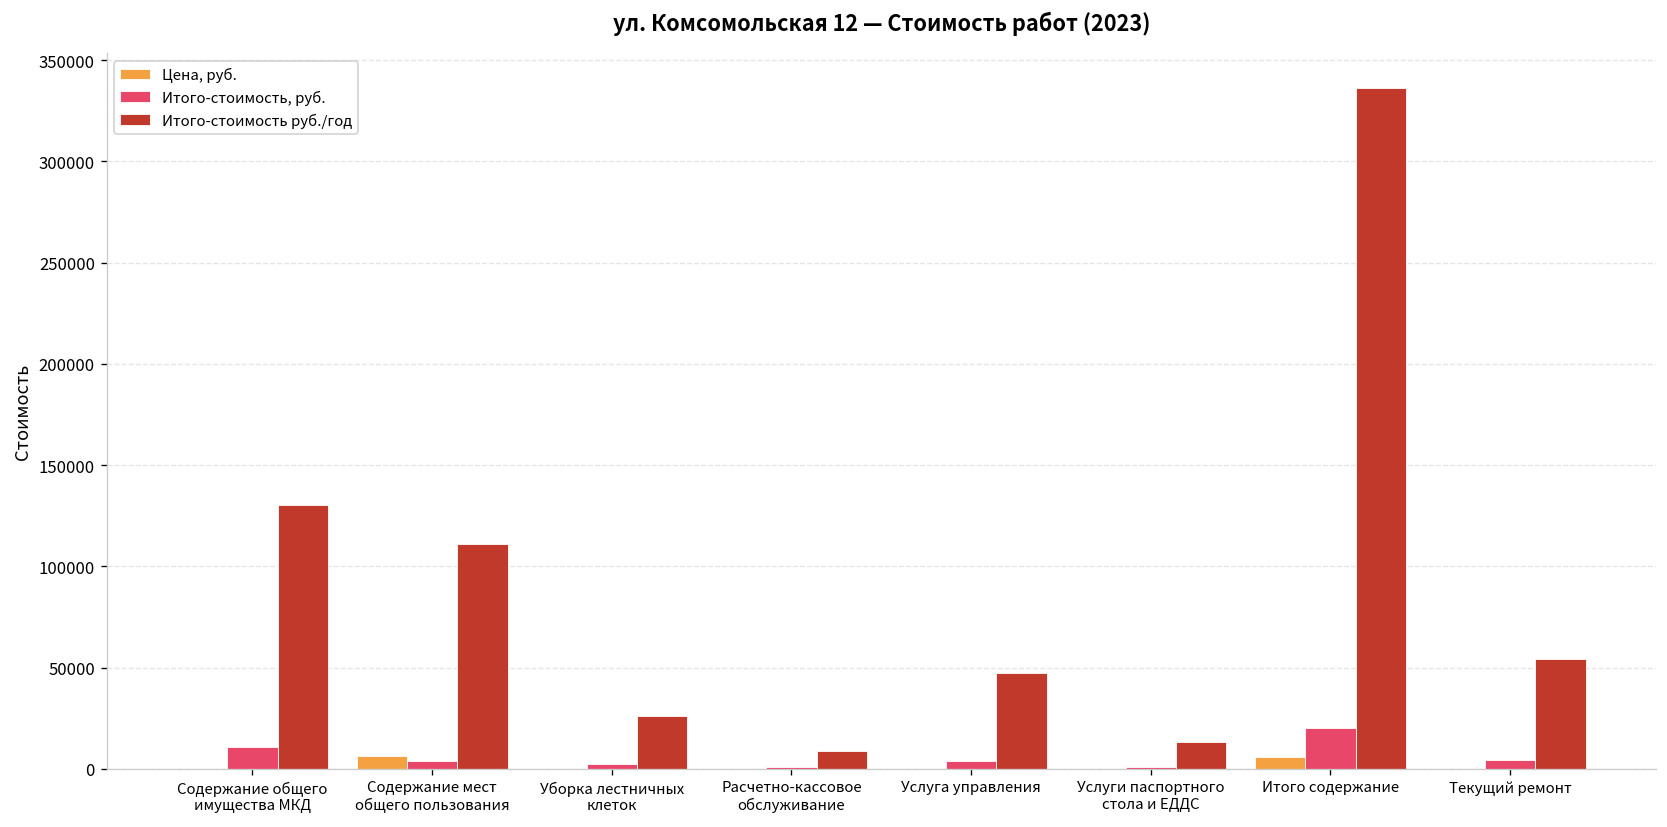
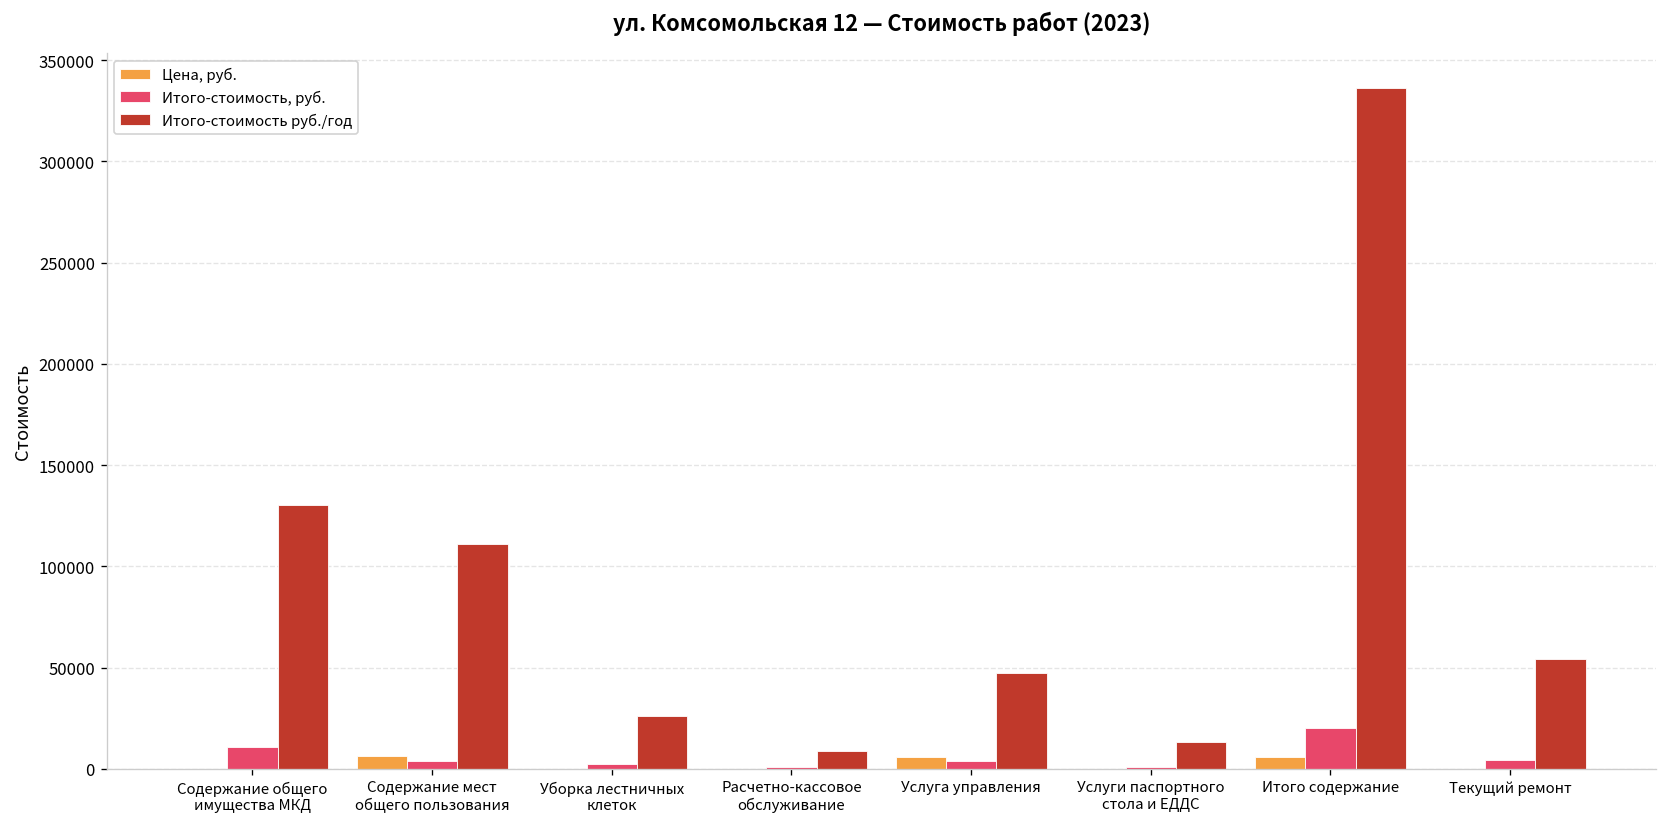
  {
    "Цена, руб.": {
      "Содержание мест общего пользования": 6000,
-     "Услуга управления": 0,
+     "Услуга управления": 6000,
      "Итого содержание": 6000
    },
    "Итого-стоимость, руб.": {
      "Содержание общего имущества МКД": 11000,
      "Содержание мест общего пользования": 4000,
      "Уборка лестничных клеток": 2000,
      "Услуга управления": 4000,
      "Итого содержание": 20000,
      "Текущий ремонт": 5000
    },
    "Итого-стоимость руб./год": {
      "Содержание общего имущества МКД": 130000,
      "Содержание мест общего пользования": 111000,
      "Уборка лестничных клеток": 26000,
      "Расчетно-кассовое обслуживание": 9000,
      "Услуга управления": 47000,
      "Услуги паспортного стола и ЕДДС": 13000,
      "Итого содержание": 337000,
      "Текущий ремонт": 54000
    }
  }
